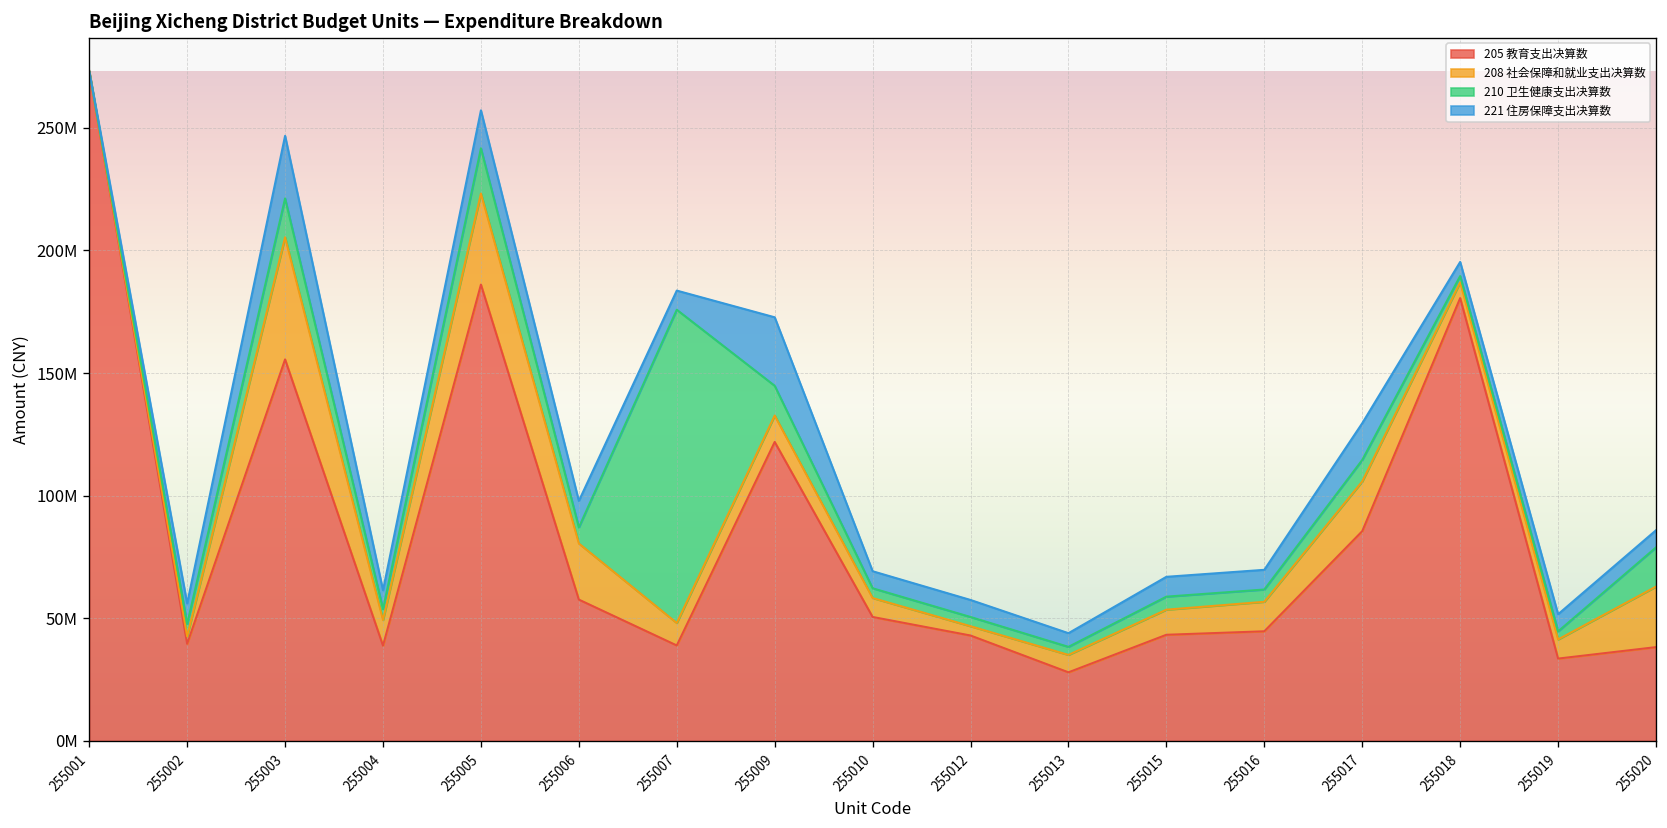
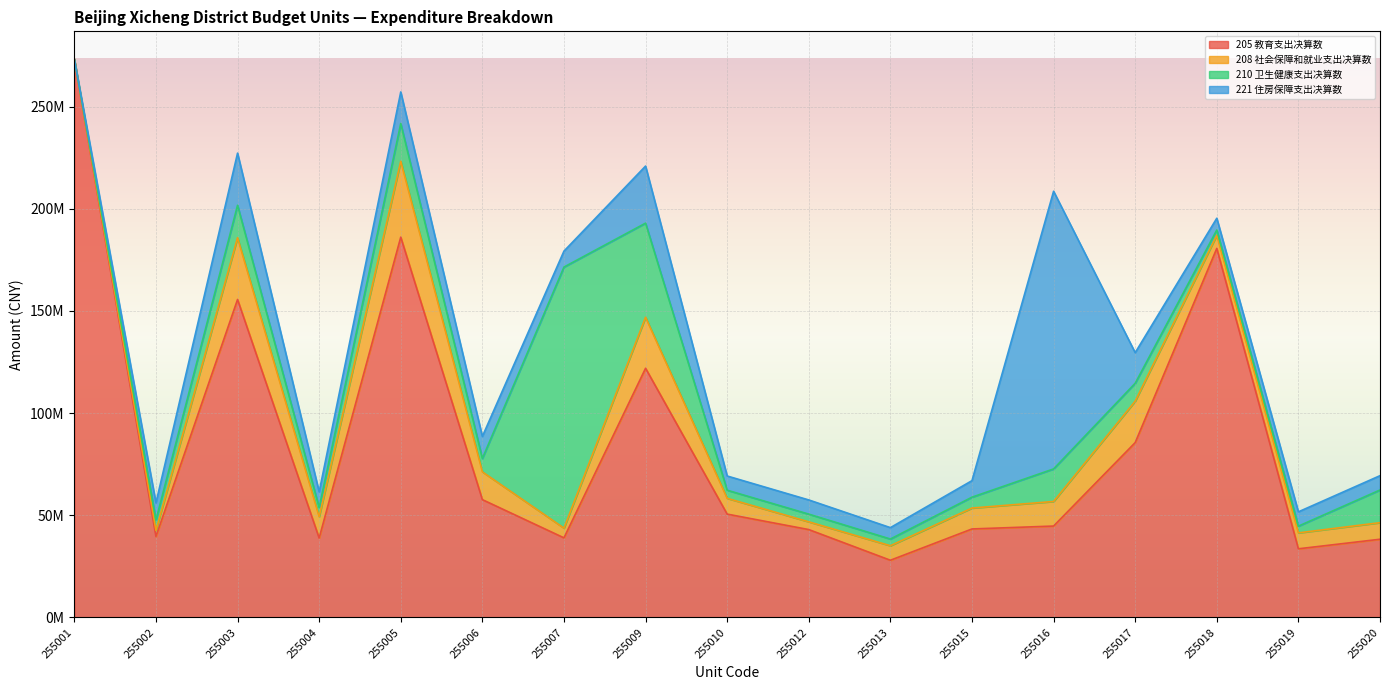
  {
    "205 教育支出决算数": {
      "255002": 40000000,
      "255003": 156000000,
      "255004": 39000000,
      "255005": 186000000,
      "255006": 58000000,
      "255007": 39000000,
      "255009": 122000000,
      "255010": 51000000,
      "255012": 43000000,
      "255013": 28000000,
      "255015": 43000000,
      "255016": 45000000,
      "255017": 86000000,
      "255018": 181000000,
      "255019": 34000000,
      "255020": 38000000
    },
    "208 社会保障和就业支出决算数": {
      "255002": 3000000,
-     "255003": 50000000,
+     "255003": 30000000,
      "255004": 10000000,
      "255005": 37000000,
-     "255006": 23000000,
-     "255007": 9000000,
-     "255009": 11000000,
+     "255006": 14000000,
+     "255007": 5000000,
+     "255009": 25000000,
      "255010": 8000000,
      "255012": 4000000,
      "255013": 7000000,
      "255015": 10000000,
      "255016": 12000000,
      "255017": 20000000,
      "255018": 6000000,
      "255019": 8000000,
-     "255020": 25000000
+     "255020": 8000000
    },
    "210 卫生健康支出决算数": {
      "255002": 5000000,
      "255003": 16000000,
      "255004": 4000000,
      "255005": 18000000,
      "255006": 7000000,
      "255007": 128000000,
-     "255009": 12000000,
+     "255009": 46000000,
      "255010": 4000000,
      "255012": 4000000,
      "255013": 3000000,
      "255015": 5000000,
-     "255016": 5000000,
+     "255016": 16000000,
      "255017": 9000000,
      "255018": 3000000,
      "255019": 3000000,
      "255020": 16000000
    },
    "221 住房保障支出决算数": {
      "255002": 8000000,
      "255003": 26000000,
      "255004": 8000000,
      "255005": 15000000,
      "255006": 11000000,
      "255007": 8000000,
      "255009": 28000000,
      "255010": 7000000,
      "255012": 7000000,
      "255013": 6000000,
      "255015": 8000000,
-     "255016": 8000000,
+     "255016": 136000000,
      "255017": 15000000,
      "255018": 6000000,
      "255019": 7000000,
      "255020": 7000000
    }
  }
